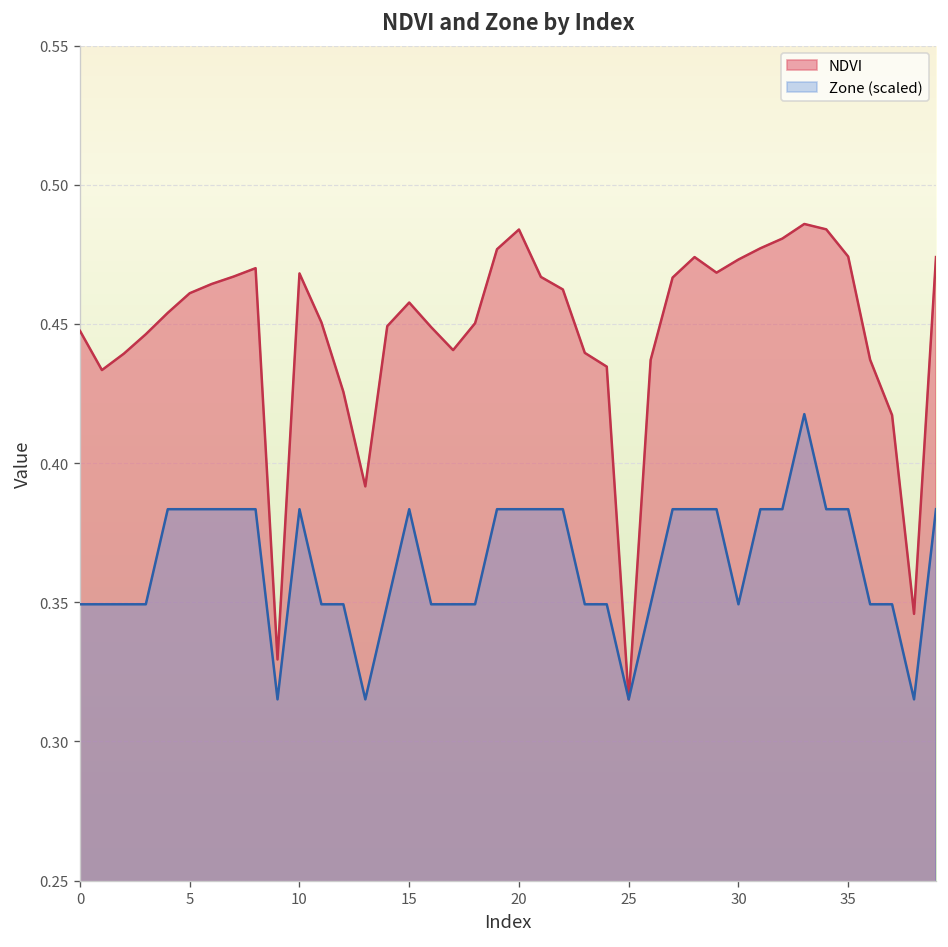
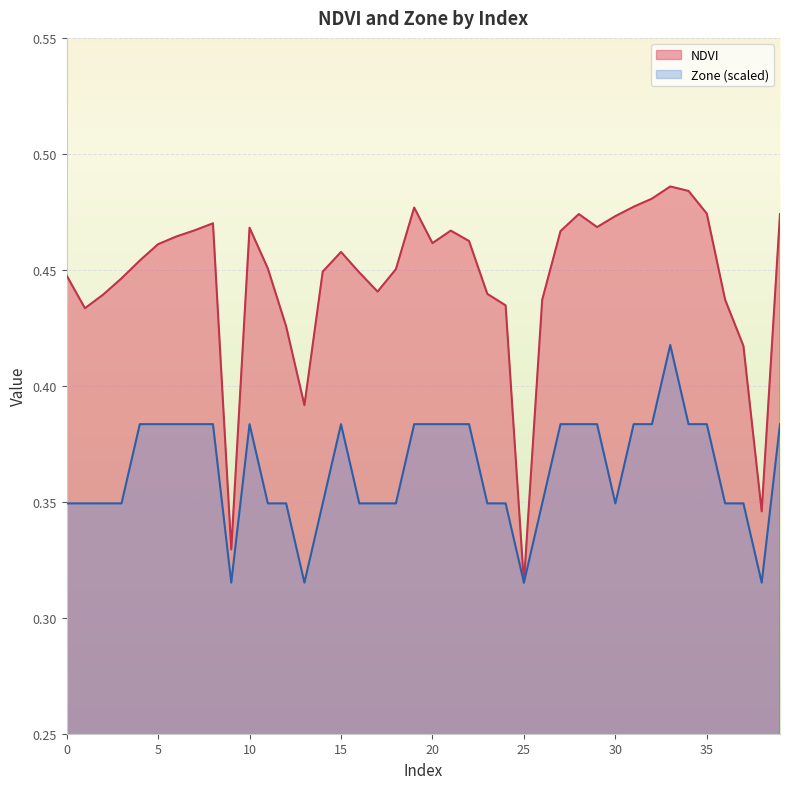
  {
    "NDVI": {
      "0": 0.448,
      "5": 0.461,
      "10": 0.468,
      "15": 0.458,
-     "20": 0.484,
+     "20": 0.462,
      "30": 0.473,
      "35": 0.474
    },
    "Zone (scaled)": {
      "0": 0.349,
      "5": 0.383,
      "10": 0.383,
      "15": 0.383,
      "20": 0.383,
      "30": 0.349,
      "35": 0.383
    }
  }
